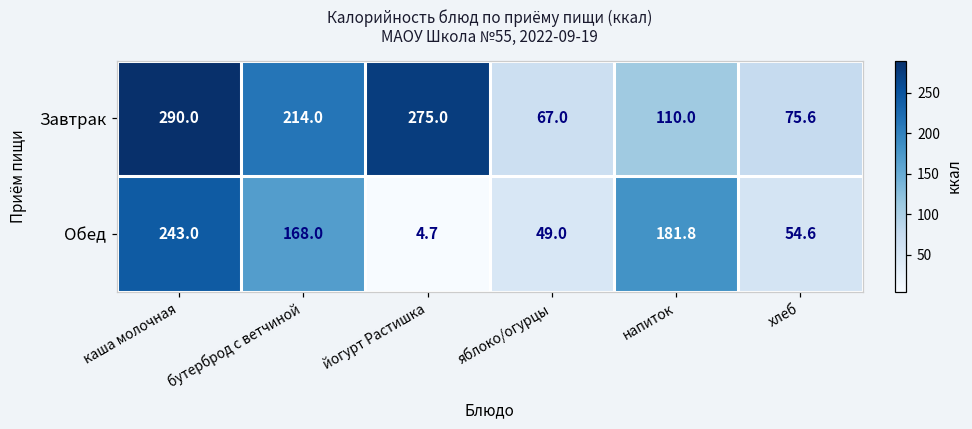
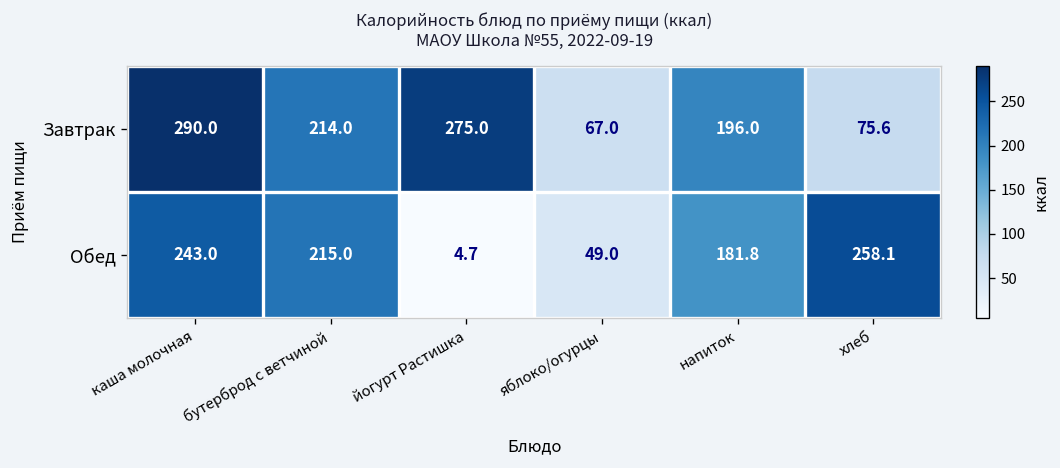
  {
    "Завтрак": {
      "каша молочная": 290.0,
      "бутерброд с ветчиной": 214.0,
      "йогурт Растишка": 275.0,
      "яблоко/огурцы": 67.0,
-     "напиток": 110.0,
+     "напиток": 196.0,
      "хлеб": 75.6
    },
    "Обед": {
      "каша молочная": 243.0,
-     "бутерброд с ветчиной": 168.0,
+     "бутерброд с ветчиной": 215.0,
      "йогурт Растишка": 4.7,
      "яблоко/огурцы": 49.0,
      "напиток": 181.8,
-     "хлеб": 54.6
+     "хлеб": 258.1
    }
  }
